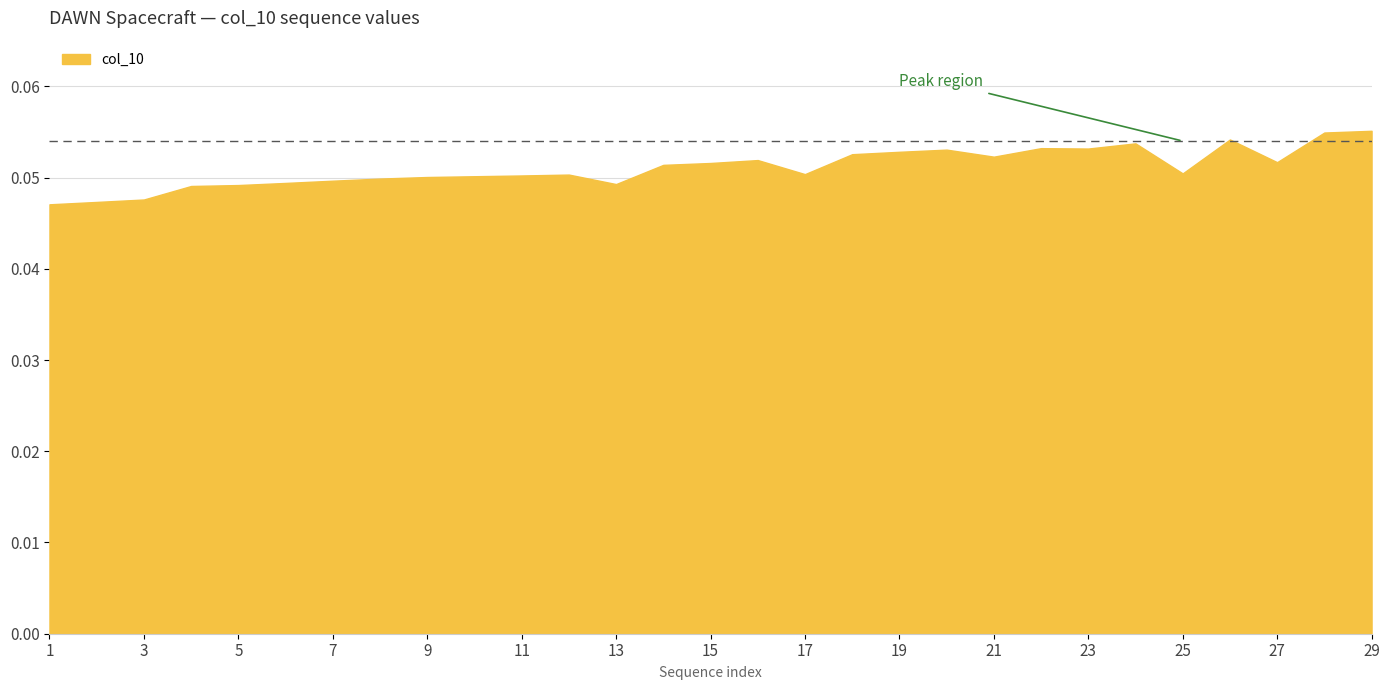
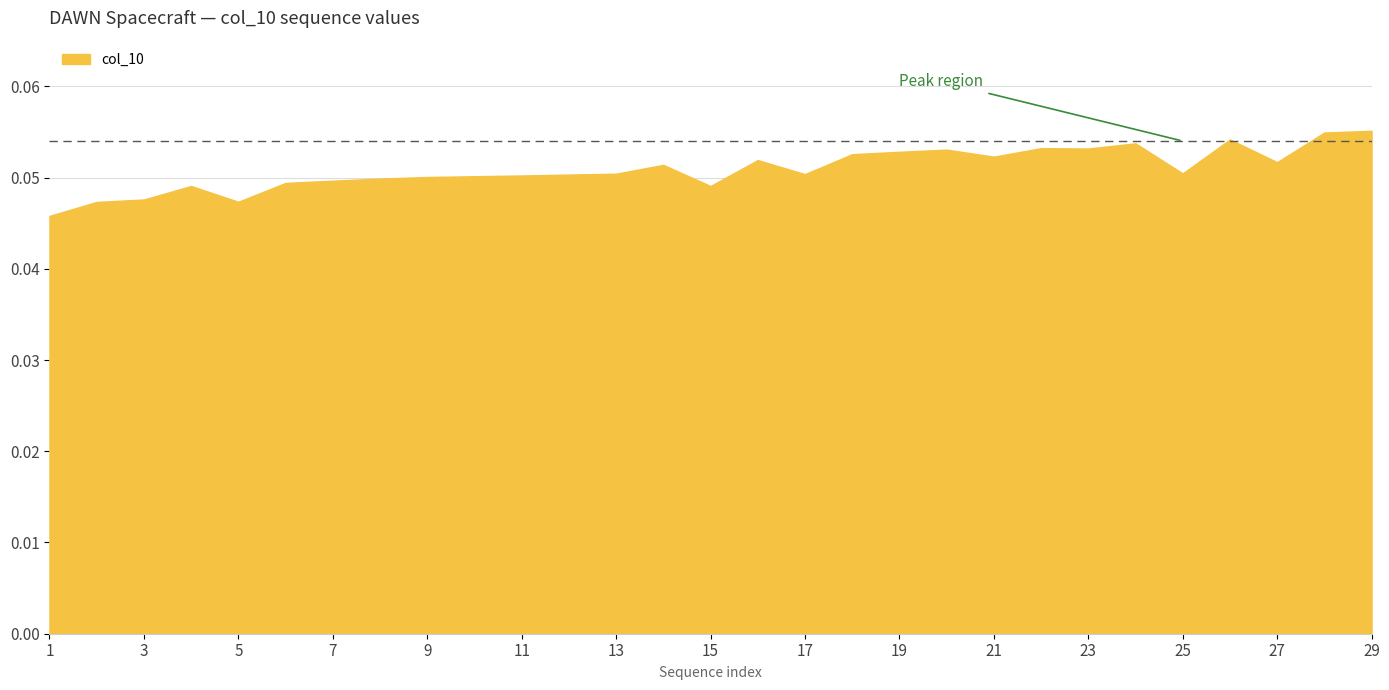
  {
-   "1": 0.047,
+   "1": 0.046,
    "3": 0.048,
-   "5": 0.049,
+   "5": 0.047,
    "7": 0.050,
    "9": 0.050,
    "11": 0.050,
-   "13": 0.049,
-   "15": 0.052,
+   "13": 0.050,
+   "15": 0.049,
    "17": 0.050,
    "19": 0.053,
    "21": 0.052,
    "23": 0.053,
    "25": 0.050,
    "27": 0.052,
    "29": 0.055
  }
